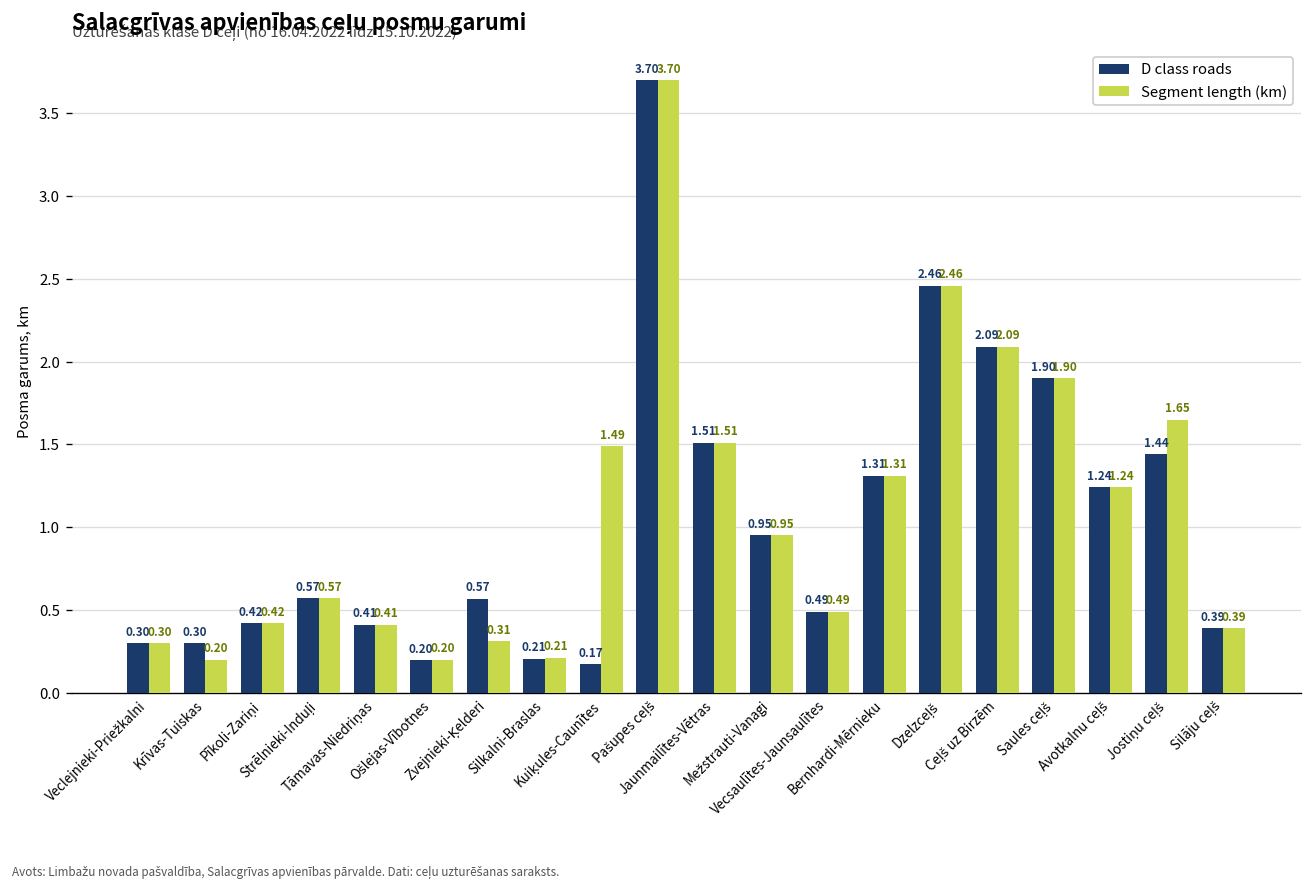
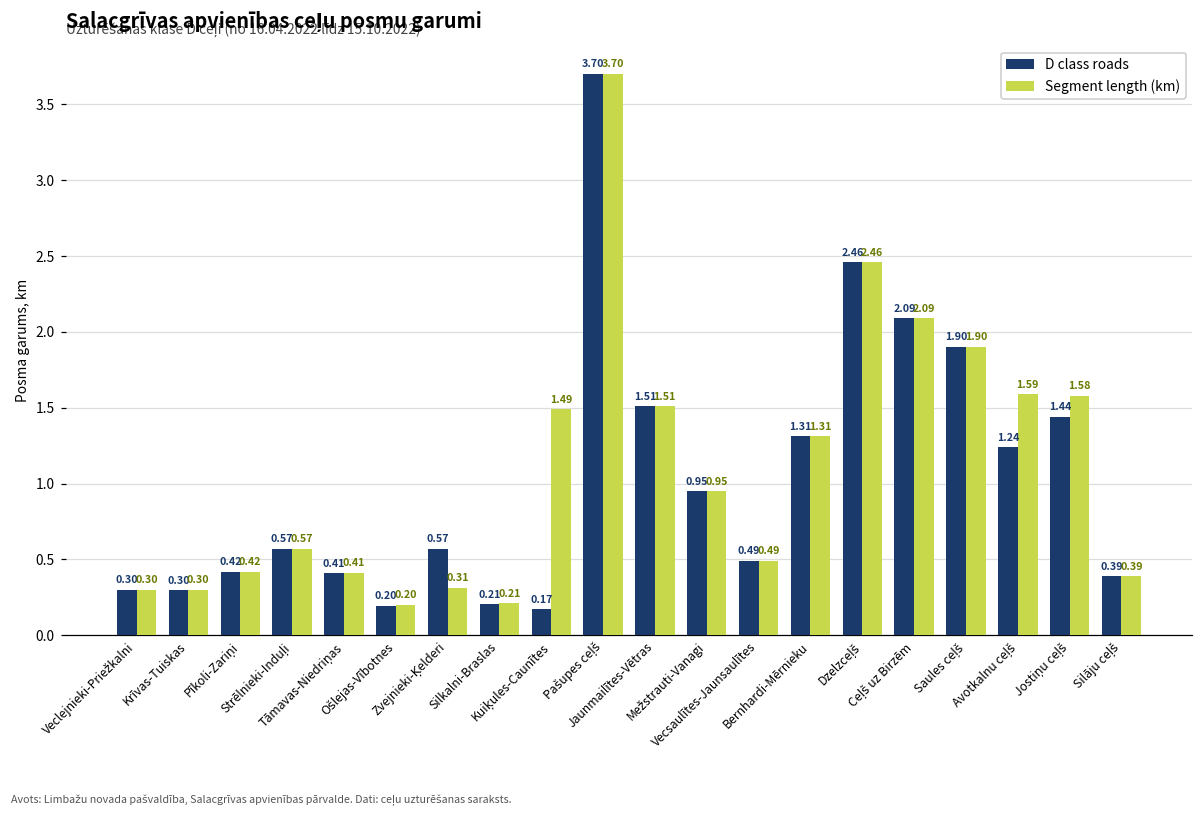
  {
    "D class roads": {
      "Veclejnieki-Priežkalni": 0.30,
      "Krīvas-Tuiskas": 0.30,
      "Pīkoli-Zariņi": 0.42,
      "Strēlnieki-Induļi": 0.57,
      "Tāmavas-Niedriņas": 0.41,
      "Ošlejas-Vībotnes": 0.20,
      "Zvejnieki-Ķelderi": 0.57,
      "Silkalni-Braslas": 0.21,
      "Kuiķules-Caunītes": 0.17,
      "Pašupes ceļš": 3.70,
      "Jaunmailītes-Vētras": 1.51,
      "Mežstrauti-Vanagi": 0.95,
      "Vecsaulītes-Jaunsaulītes": 0.49,
      "Bernhardi-Mērnieku": 1.31,
      "Dzelzceļš": 2.46,
      "Ceļš uz Birzēm": 2.09,
      "Saules ceļš": 1.90,
      "Avotkalnu ceļš": 1.24,
      "Jostiņu ceļš": 1.44,
      "Silāju ceļš": 0.39
    },
    "Segment length (km)": {
      "Veclejnieki-Priežkalni": 0.30,
-     "Krīvas-Tuiskas": 0.20,
+     "Krīvas-Tuiskas": 0.30,
      "Pīkoli-Zariņi": 0.42,
      "Strēlnieki-Induļi": 0.57,
      "Tāmavas-Niedriņas": 0.41,
      "Ošlejas-Vībotnes": 0.20,
      "Zvejnieki-Ķelderi": 0.31,
      "Silkalni-Braslas": 0.21,
      "Kuiķules-Caunītes": 1.49,
      "Pašupes ceļš": 3.70,
      "Jaunmailītes-Vētras": 1.51,
      "Mežstrauti-Vanagi": 0.95,
      "Vecsaulītes-Jaunsaulītes": 0.49,
      "Bernhardi-Mērnieku": 1.31,
      "Dzelzceļš": 2.46,
      "Ceļš uz Birzēm": 2.09,
      "Saules ceļš": 1.90,
-     "Avotkalnu ceļš": 1.24,
-     "Jostiņu ceļš": 1.65,
+     "Avotkalnu ceļš": 1.59,
+     "Jostiņu ceļš": 1.58,
      "Silāju ceļš": 0.39
    }
  }
